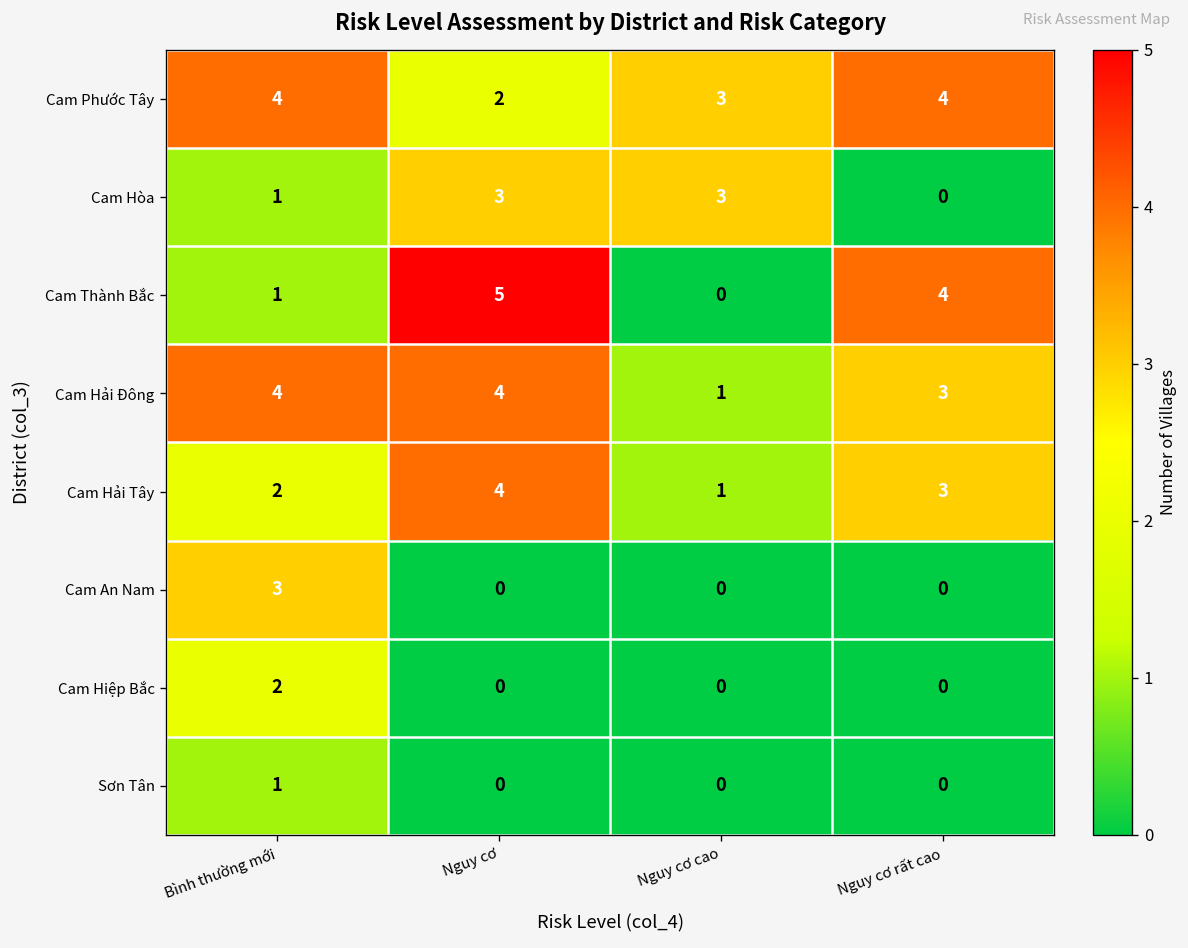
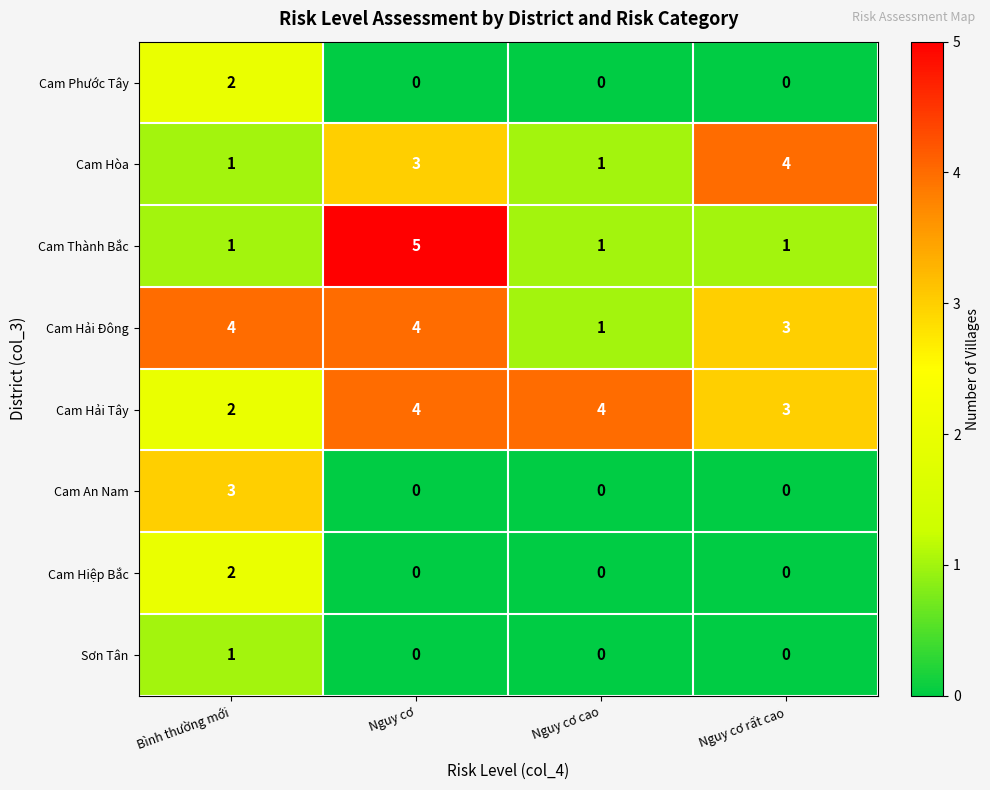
  {
    "Cam Phước Tây": {
-     "Bình thường mới": 4,
-     "Nguy cơ": 2,
-     "Nguy cơ cao": 3,
-     "Nguy cơ rất cao": 4
+     "Bình thường mới": 2,
+     "Nguy cơ": 0,
+     "Nguy cơ cao": 0,
+     "Nguy cơ rất cao": 0
    },
    "Cam Hòa": {
      "Bình thường mới": 1,
      "Nguy cơ": 3,
-     "Nguy cơ cao": 3,
-     "Nguy cơ rất cao": 0
+     "Nguy cơ cao": 1,
+     "Nguy cơ rất cao": 4
    },
    "Cam Thành Bắc": {
      "Bình thường mới": 1,
      "Nguy cơ": 5,
-     "Nguy cơ cao": 0,
-     "Nguy cơ rất cao": 4
+     "Nguy cơ cao": 1,
+     "Nguy cơ rất cao": 1
    },
    "Cam Hải Đông": {
      "Bình thường mới": 4,
      "Nguy cơ": 4,
      "Nguy cơ cao": 1,
      "Nguy cơ rất cao": 3
    },
    "Cam Hải Tây": {
      "Bình thường mới": 2,
      "Nguy cơ": 4,
-     "Nguy cơ cao": 1,
+     "Nguy cơ cao": 4,
      "Nguy cơ rất cao": 3
    },
    "Cam An Nam": {
      "Bình thường mới": 3,
      "Nguy cơ": 0,
      "Nguy cơ cao": 0,
      "Nguy cơ rất cao": 0
    },
    "Cam Hiệp Bắc": {
      "Bình thường mới": 2,
      "Nguy cơ": 0,
      "Nguy cơ cao": 0,
      "Nguy cơ rất cao": 0
    },
    "Sơn Tân": {
      "Bình thường mới": 1,
      "Nguy cơ": 0,
      "Nguy cơ cao": 0,
      "Nguy cơ rất cao": 0
    }
  }
